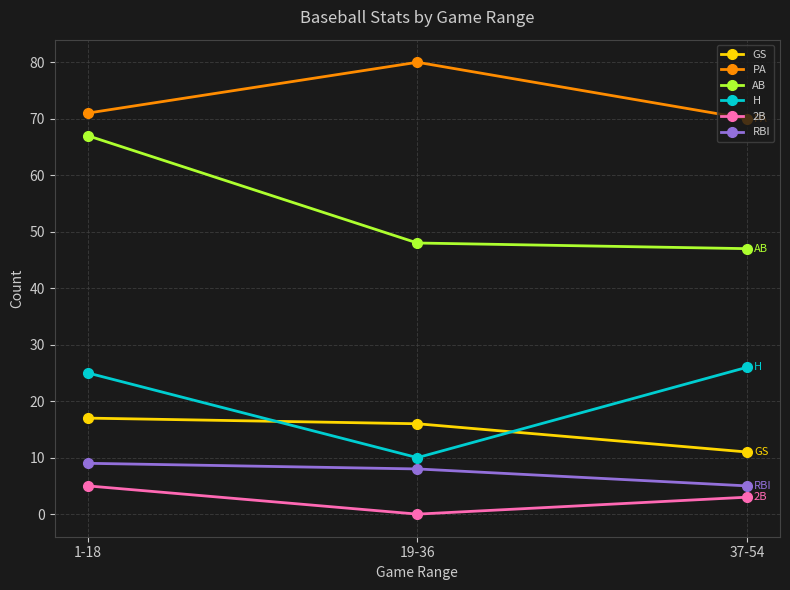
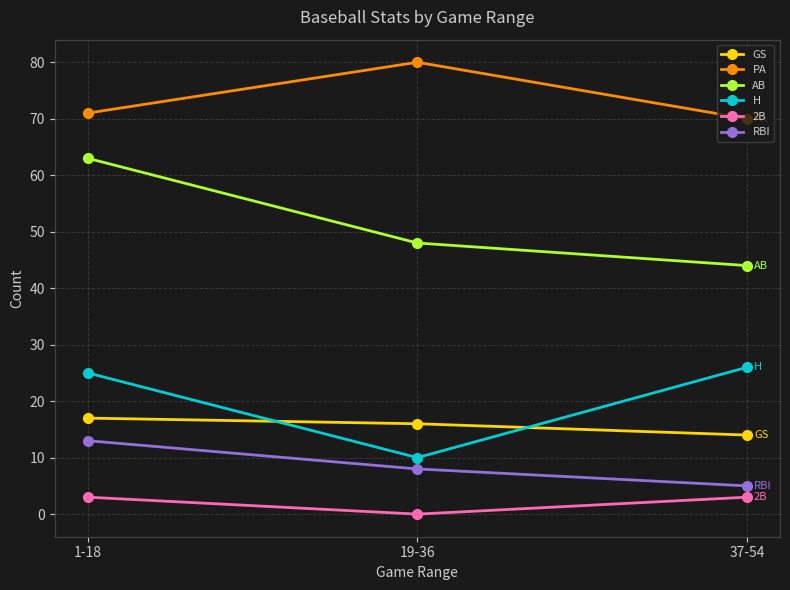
  {
    "GS": {
      "1-18": 17,
      "19-36": 16,
-     "37-54": 11
+     "37-54": 14
    },
    "PA": {
      "1-18": 71,
      "19-36": 80
    },
    "AB": {
-     "1-18": 67,
+     "1-18": 63,
      "19-36": 48,
-     "37-54": 47
+     "37-54": 44
    },
    "H": {
      "1-18": 25,
      "19-36": 10,
      "37-54": 26
    },
    "2B": {
-     "1-18": 5,
+     "1-18": 3,
      "19-36": 0
    },
    "RBI": {
-     "1-18": 9,
+     "1-18": 13,
      "19-36": 8,
      "37-54": 5
    }
  }
